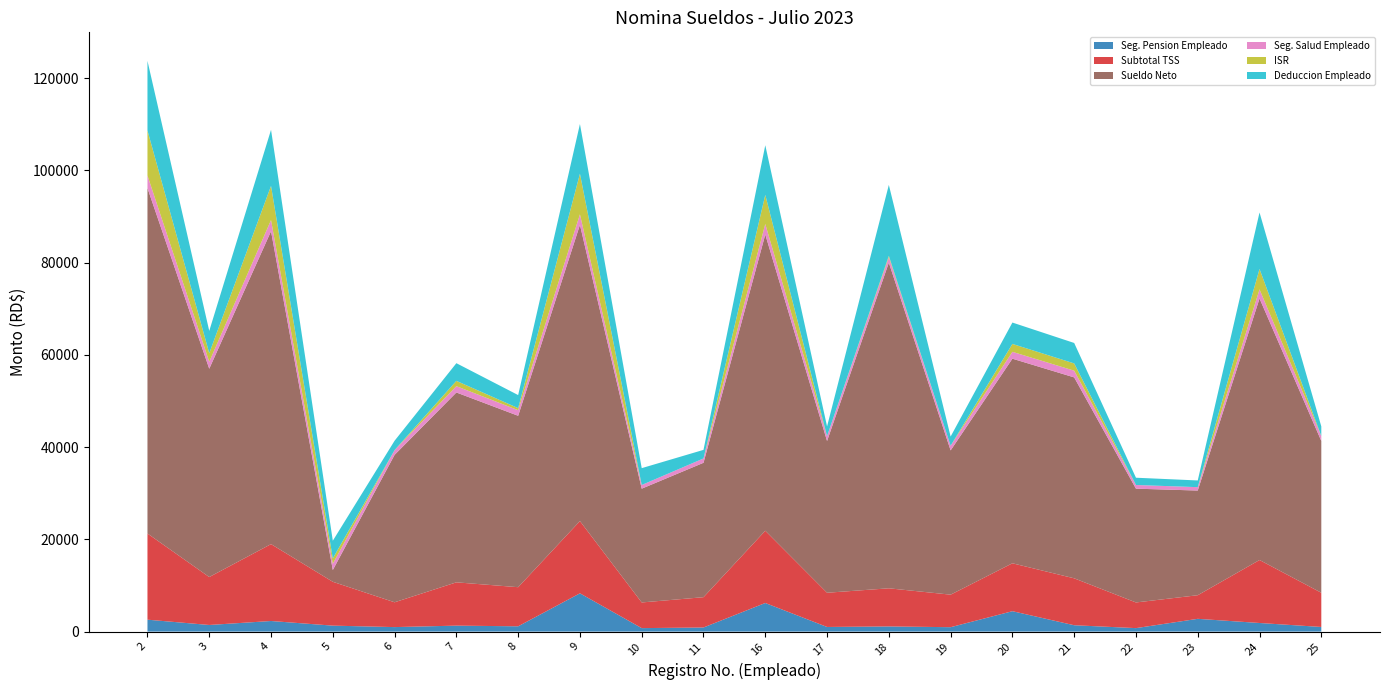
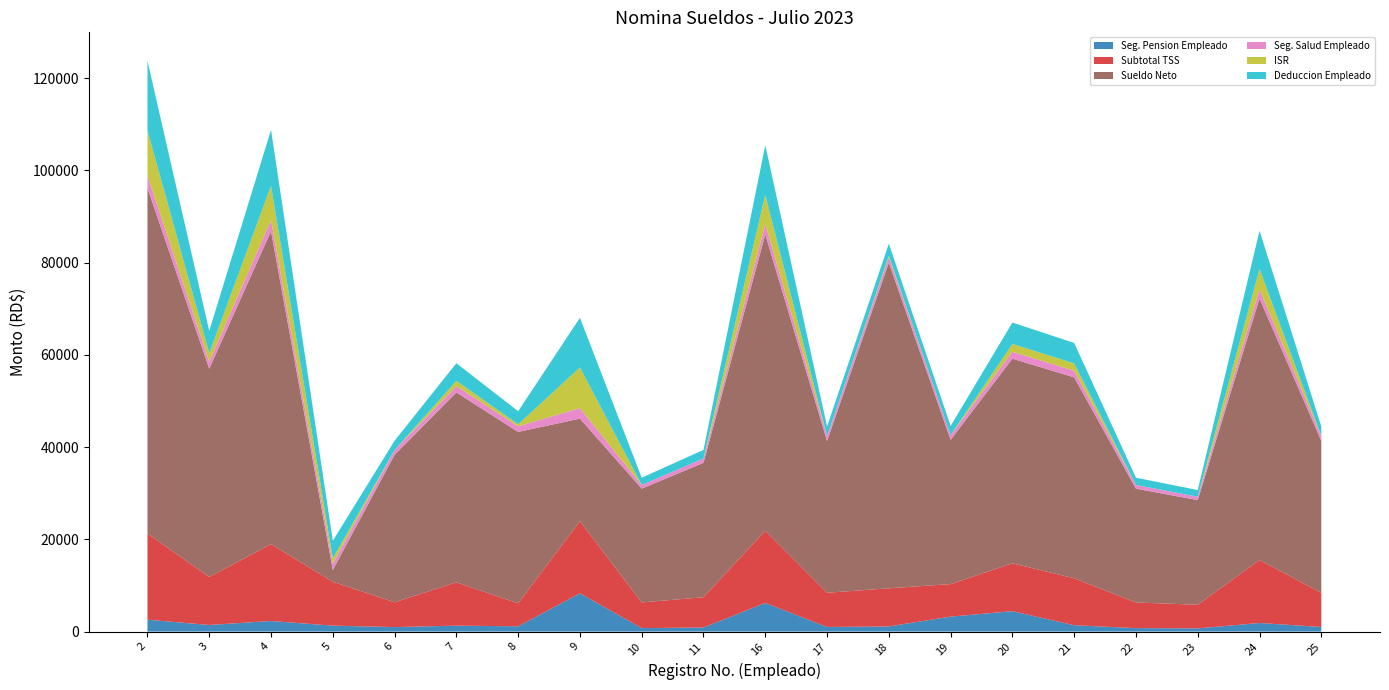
  {
    "Seg. Pension Empleado": {
      "2": 3000,
      "3": 1000,
      "4": 2000,
      "5": 1000,
      "6": 1000,
      "7": 1000,
      "8": 1000,
      "9": 8000,
      "10": 1000,
      "11": 1000,
      "16": 6000,
      "17": 1000,
      "18": 1000,
-     "19": 1000,
+     "19": 3000,
      "20": 4000,
      "21": 1000,
      "22": 1000,
-     "23": 3000,
+     "23": 1000,
      "24": 2000,
      "25": 1000
    },
    "Subtotal TSS": {
      "2": 19000,
      "3": 10000,
      "4": 17000,
      "5": 10000,
      "6": 5000,
      "7": 9000,
-     "8": 8000,
+     "8": 5000,
      "9": 16000,
      "10": 6000,
      "11": 7000,
      "16": 16000,
      "17": 7000,
      "18": 8000,
      "19": 7000,
      "20": 10000,
      "21": 10000,
      "22": 6000,
      "23": 5000,
      "24": 14000,
      "25": 7000
    },
    "Sueldo Neto": {
      "2": 75000,
      "3": 45000,
      "4": 68000,
      "5": 3000,
      "6": 32000,
      "7": 41000,
      "8": 37000,
-     "9": 64000,
+     "9": 22000,
      "10": 25000,
      "11": 29000,
      "16": 64000,
      "17": 33000,
      "18": 71000,
      "19": 31000,
      "20": 44000,
      "21": 44000,
      "22": 25000,
      "23": 23000,
      "24": 57000,
      "25": 33000
    },
    "Seg. Salud Empleado": {
      "2": 3000,
      "3": 2000,
      "4": 2000,
      "5": 1000,
      "7": 1000,
      "9": 2000,
      "16": 2000,
      "20": 1000,
      "21": 1000,
      "24": 2000
    },
    "ISR": {
      "2": 10000,
      "3": 2000,
      "4": 7000,
      "5": 1000,
      "7": 1000,
      "9": 9000,
      "16": 6000,
      "20": 2000,
      "21": 2000,
      "24": 4000
    },
    "Deduccion Empleado": {
      "2": 15000,
      "3": 5000,
      "4": 12000,
      "5": 4000,
      "6": 2000,
      "7": 4000,
      "8": 3000,
      "9": 11000,
-     "10": 4000,
+     "10": 2000,
      "11": 2000,
      "16": 11000,
      "17": 2000,
-     "18": 15000,
+     "18": 3000,
      "19": 2000,
      "20": 5000,
      "21": 4000,
      "22": 2000,
      "23": 1000,
-     "24": 12000,
+     "24": 8000,
      "25": 2000
    }
  }
